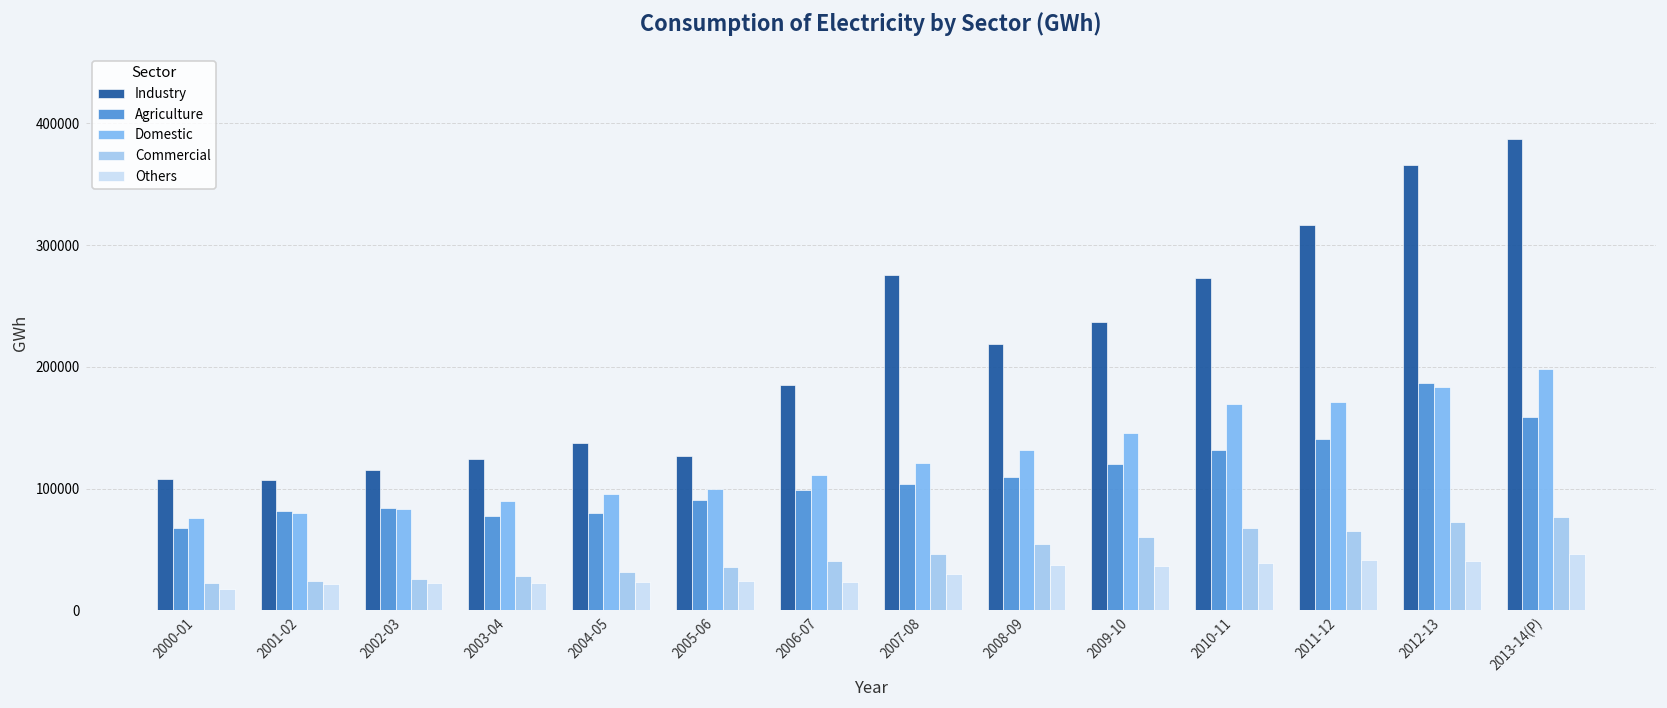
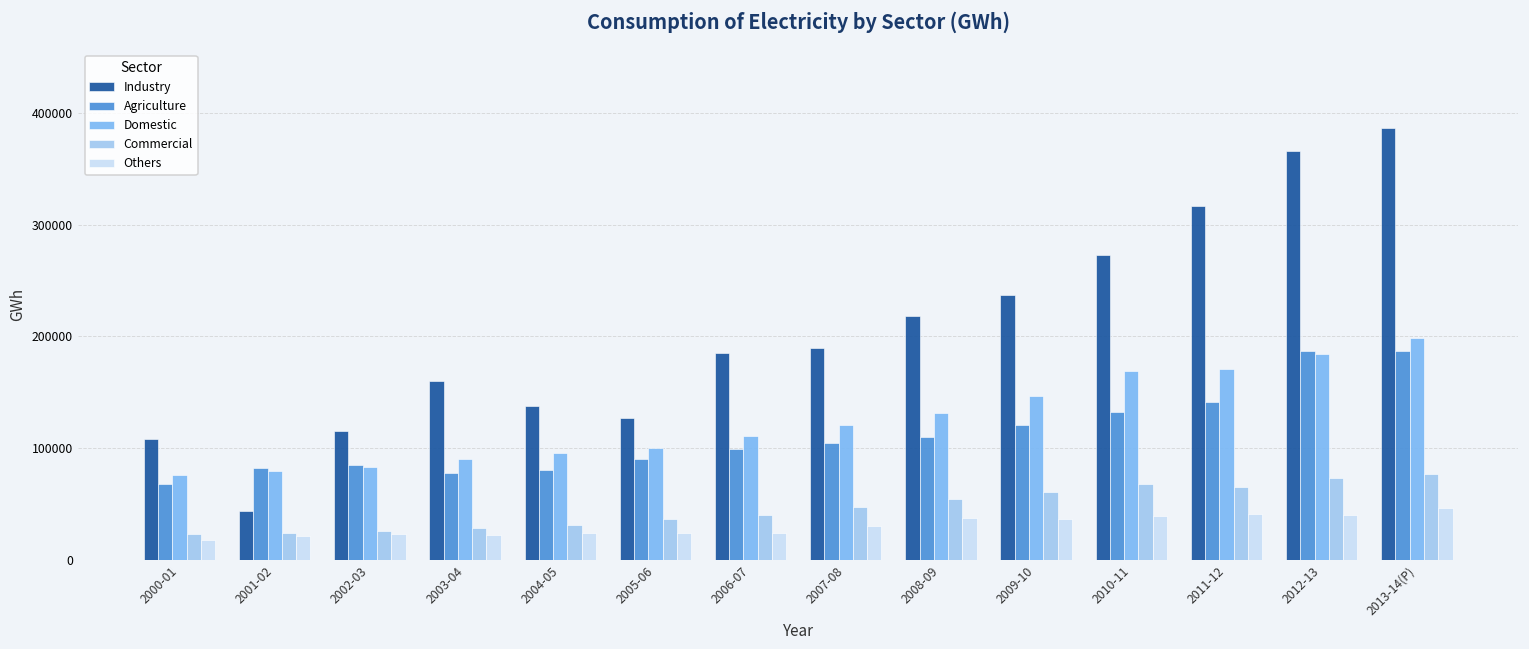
  {
    "Industry": {
      "2000-01": 108000,
-     "2001-02": 107000,
+     "2001-02": 43000,
      "2002-03": 115000,
-     "2003-04": 125000,
+     "2003-04": 160000,
      "2004-05": 138000,
      "2005-06": 126000,
      "2006-07": 185000,
-     "2007-08": 276000,
+     "2007-08": 189000,
      "2008-09": 218000,
      "2009-10": 237000,
      "2010-11": 273000,
      "2011-12": 317000,
      "2012-13": 366000,
      "2013-14(P)": 387000
    },
    "Agriculture": {
      "2000-01": 67000,
      "2001-02": 82000,
      "2002-03": 84000,
      "2003-04": 78000,
      "2004-05": 80000,
      "2005-06": 90000,
      "2006-07": 99000,
      "2007-08": 104000,
      "2008-09": 110000,
      "2009-10": 120000,
      "2010-11": 132000,
      "2011-12": 141000,
      "2012-13": 187000,
-     "2013-14(P)": 159000
+     "2013-14(P)": 187000
    }
  }
